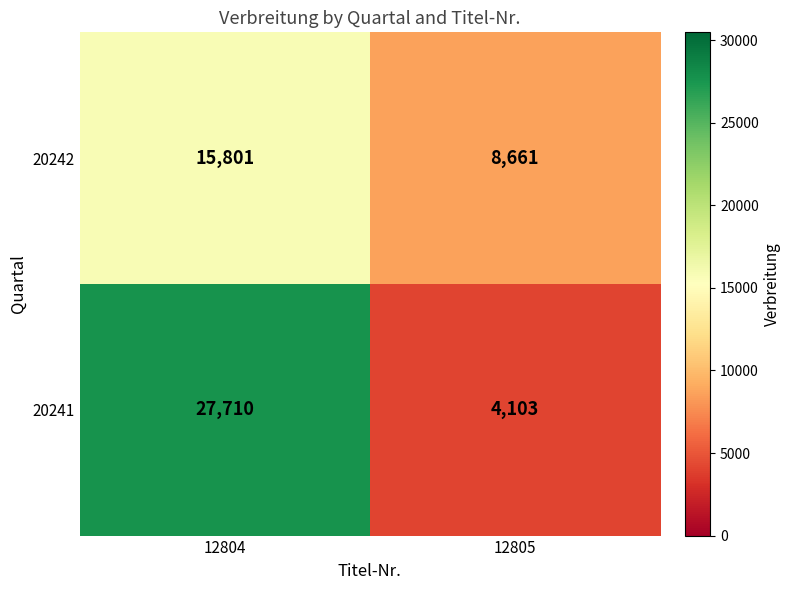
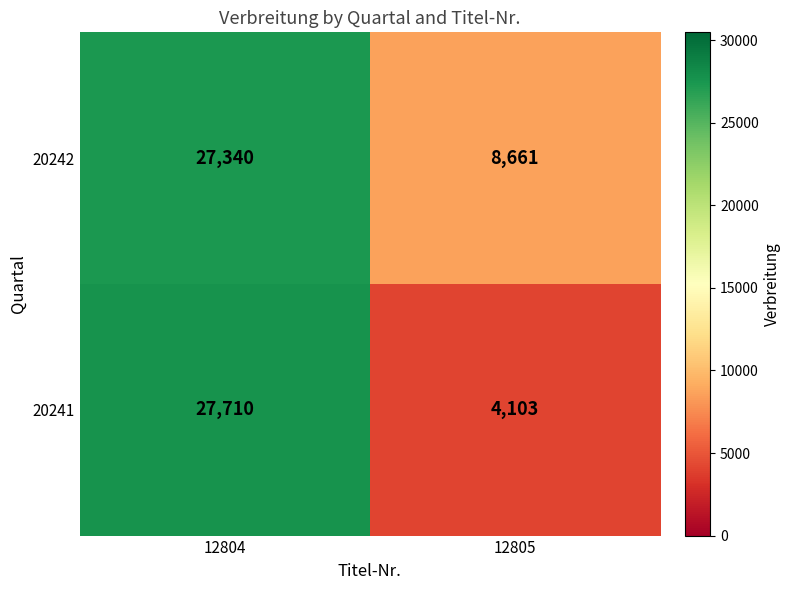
  {
    "20242": {
-     "12804": "15,801",
+     "12804": "27,340",
      "12805": "8,661"
    },
    "20241": {
      "12804": "27,710",
      "12805": "4,103"
    }
  }
